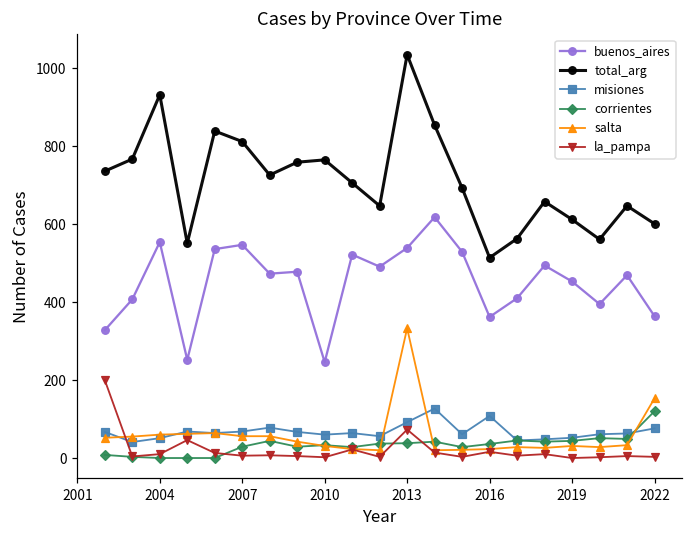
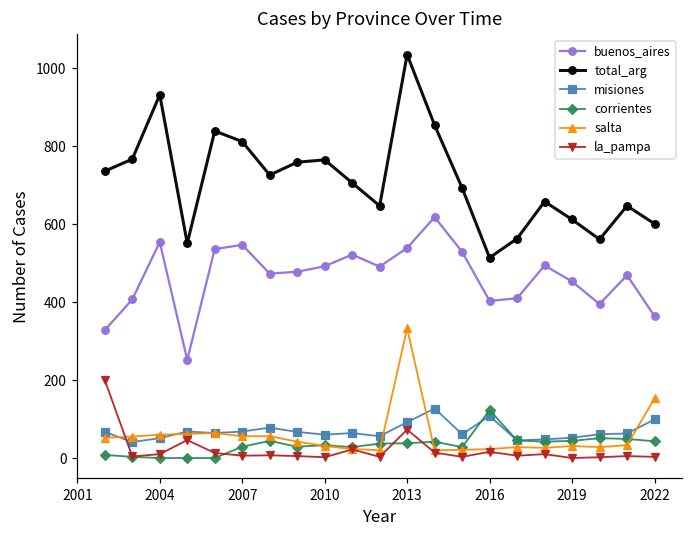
  {
    "buenos_aires": {
      "2004": 550,
      "2007": 550,
-     "2010": 250,
+     "2010": 490,
      "2013": 540,
-     "2016": 360,
+     "2016": 400,
      "2019": 450,
      "2022": 360
    },
    "total_arg": {
      "2004": 930,
      "2007": 810,
      "2010": 770,
      "2013": 1040,
      "2016": 510,
      "2019": 610,
      "2022": 600
    },
    "misiones": {
      "2004": 50,
      "2007": 70,
      "2010": 60,
      "2013": 90,
      "2016": 110,
      "2019": 50,
-     "2022": 80
+     "2022": 100
    },
    "corrientes": {
      "2004": 0,
      "2007": 30,
      "2013": 40,
-     "2016": 40,
+     "2016": 120,
      "2019": 40,
-     "2022": 120
+     "2022": 40
    },
    "salta": {
      "2004": 60,
      "2007": 60,
      "2013": 330,
      "2019": 30,
      "2022": 150
    },
    "la_pampa": {
      "2004": 10,
      "2007": 10,
      "2010": 0,
      "2013": 70,
      "2019": 0,
      "2022": 0
    }
  }
